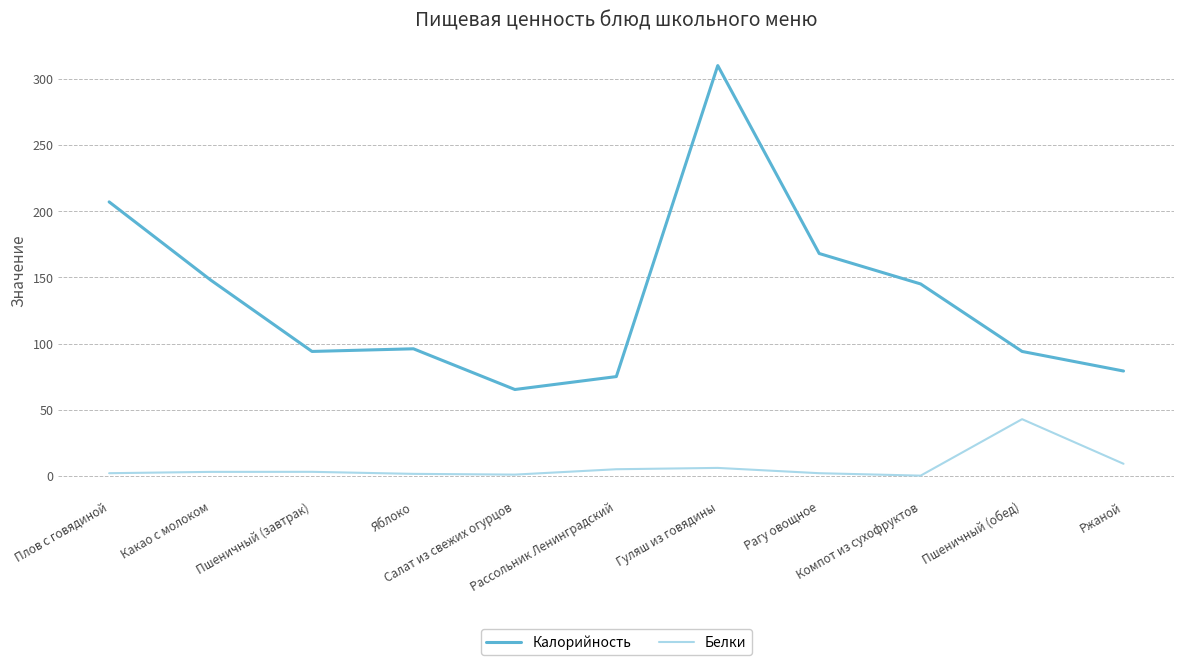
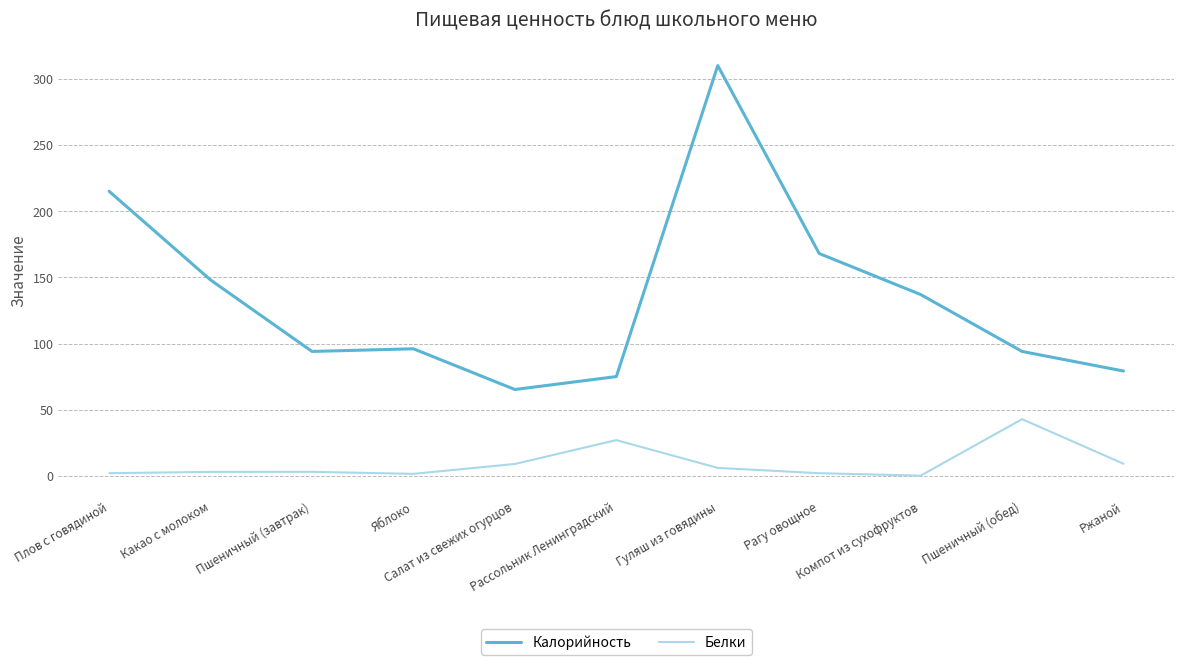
  {
    "Калорийность": {
-     "Плов с говядиной": 207,
+     "Плов с говядиной": 215,
      "Какао с молоком": 148,
      "Пшеничный (завтрак)": 94,
      "Яблоко": 96,
      "Салат из свежих огурцов": 65,
      "Рассольник Ленинградский": 75,
      "Гуляш из говядины": 310,
      "Рагу овощное": 168,
-     "Компот из сухофруктов": 145,
+     "Компот из сухофруктов": 137,
      "Пшеничный (обед)": 94,
      "Ржаной": 79
    },
    "Белки": {
      "Плов с говядиной": 2,
      "Какао с молоком": 3,
      "Пшеничный (завтрак)": 3,
      "Яблоко": 2,
-     "Салат из свежих огурцов": 1,
-     "Рассольник Ленинградский": 5,
+     "Салат из свежих огурцов": 9,
+     "Рассольник Ленинградский": 27,
      "Гуляш из говядины": 6,
      "Рагу овощное": 2,
      "Компот из сухофруктов": 0,
      "Пшеничный (обед)": 43,
      "Ржаной": 9
    }
  }
